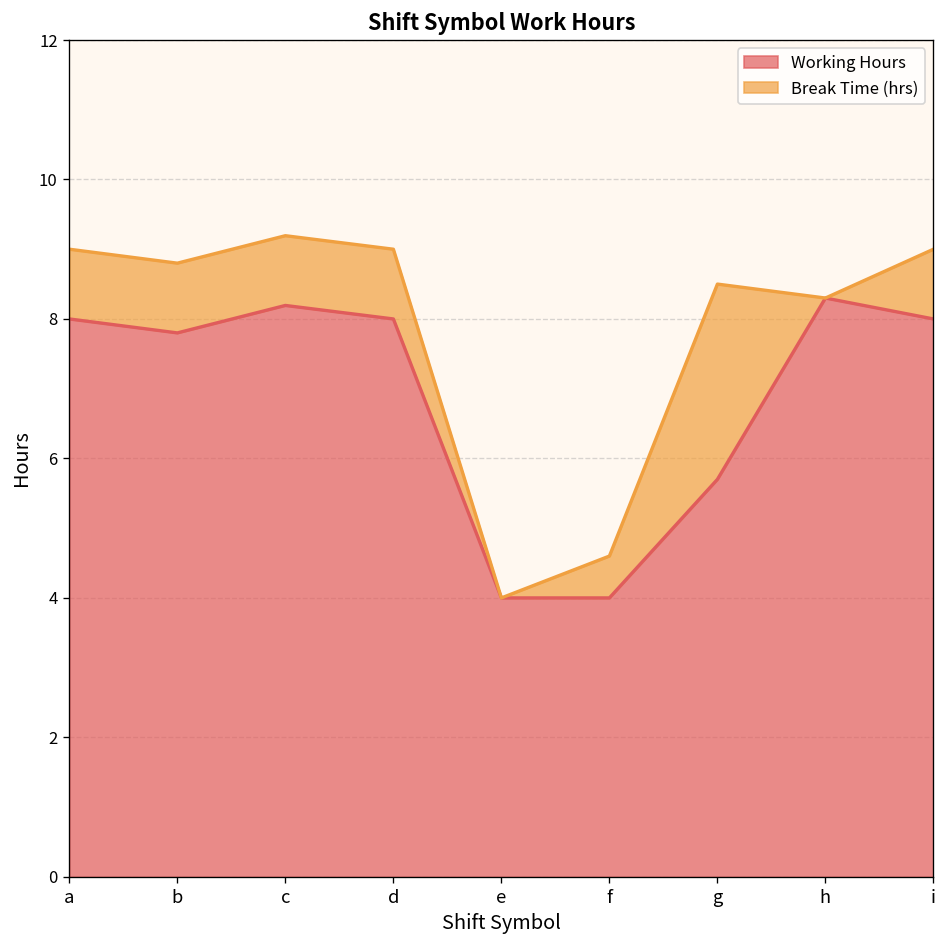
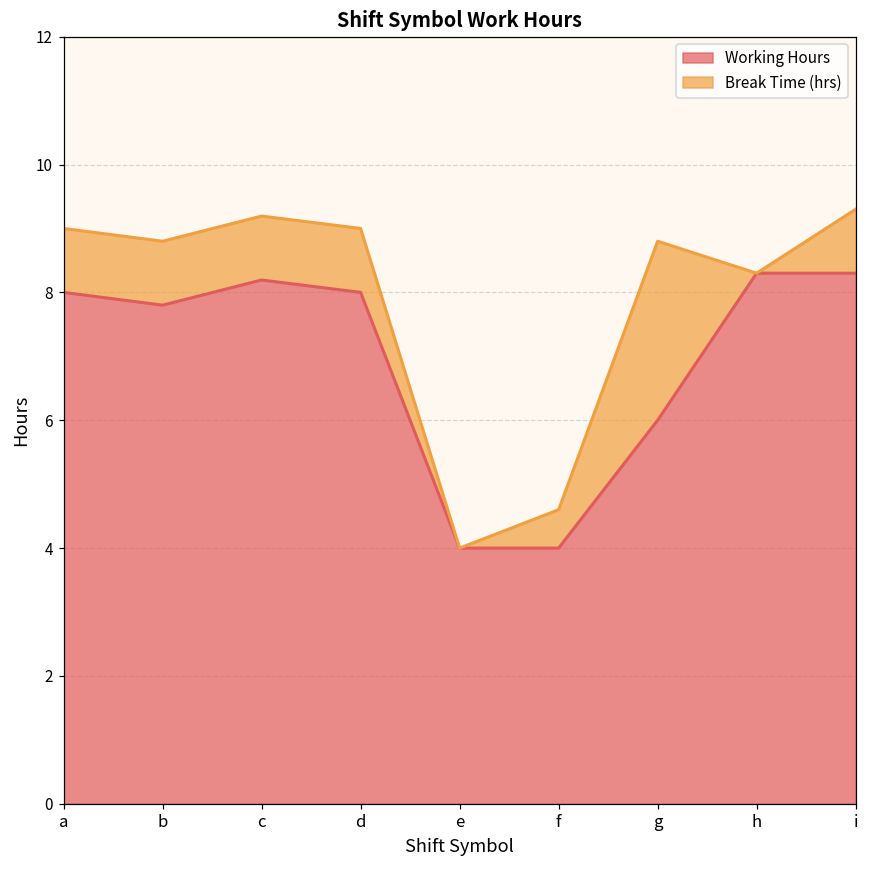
  {
    "Working Hours": {
      "a": 8.0,
      "b": 7.8,
      "c": 8.2,
      "d": 8.0,
      "f": 4.0,
-     "g": 5.7,
-     "i": 8.0
+     "g": 6.0,
+     "i": 8.3
    },
    "Break Time (hrs)": {
      "a": 1.0,
      "b": 1.0,
      "c": 1.0,
      "d": 1.0,
      "f": 0.6,
      "g": 2.8,
      "i": 1.0
    }
  }
